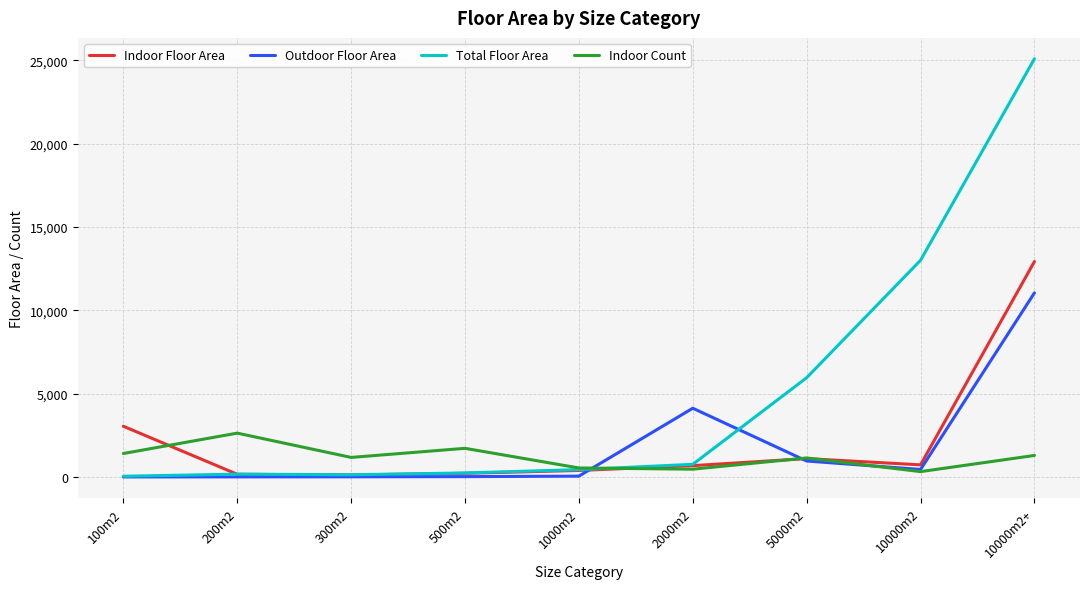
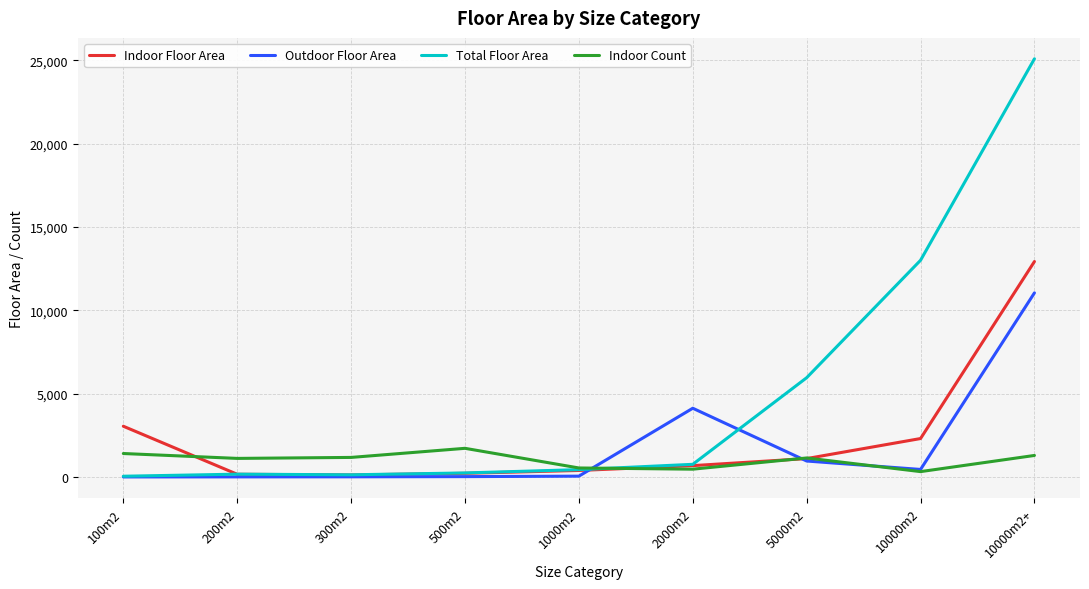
  {
    "Indoor Floor Area": {
      "100m2": "3,000",
-     "10000m2": "700",
+     "10000m2": "2,300",
      "10000m2+": "12,900"
    },
    "Outdoor Floor Area": {
      "200m2": "0",
      "500m2": "0",
      "1000m2": "100",
      "2000m2": "4,100",
      "10000m2+": "11,000"
    },
    "Total Floor Area": {
      "5000m2": "6,000",
      "10000m2": "13,000",
      "10000m2+": "25,100"
    },
    "Indoor Count": {
      "100m2": "1,400",
-     "200m2": "2,600",
+     "200m2": "1,100",
      "300m2": "1,200",
      "500m2": "1,700",
      "2000m2": "500",
      "10000m2+": "1,300"
    }
  }
